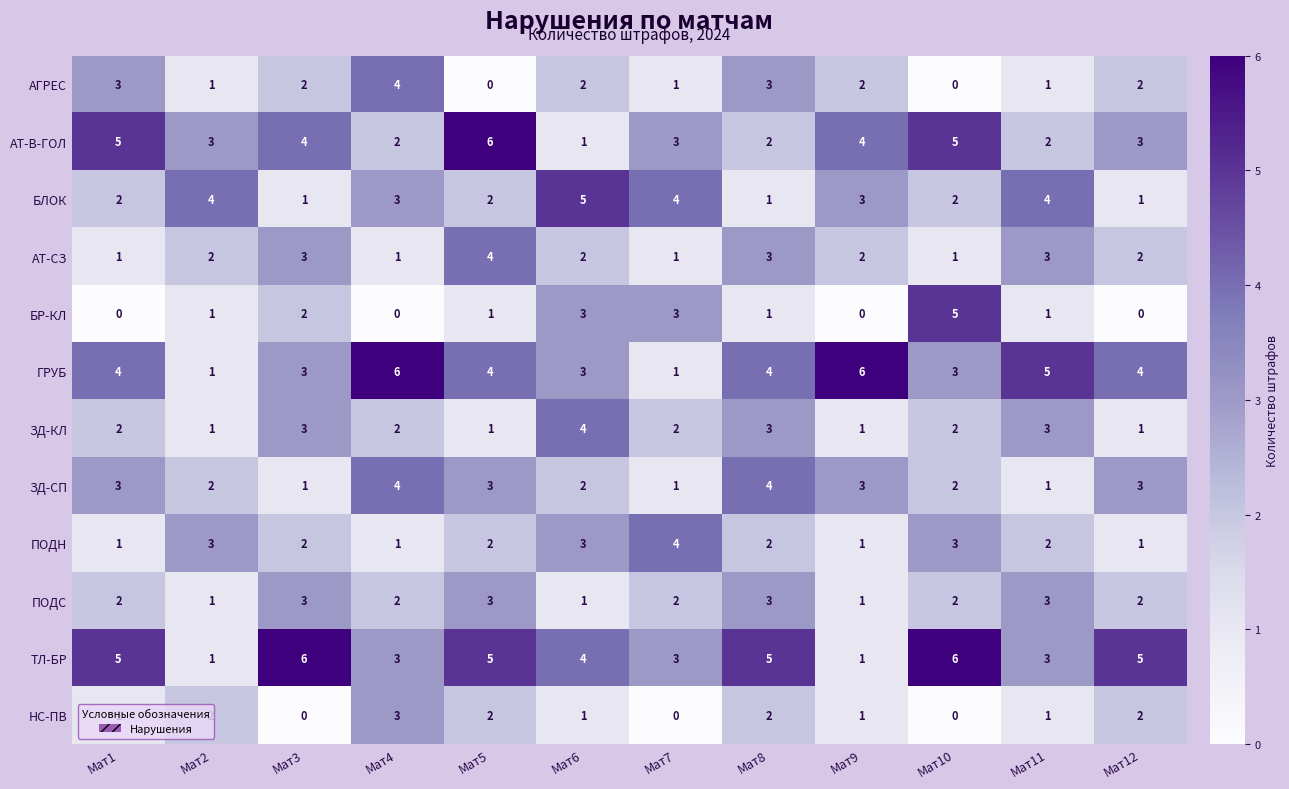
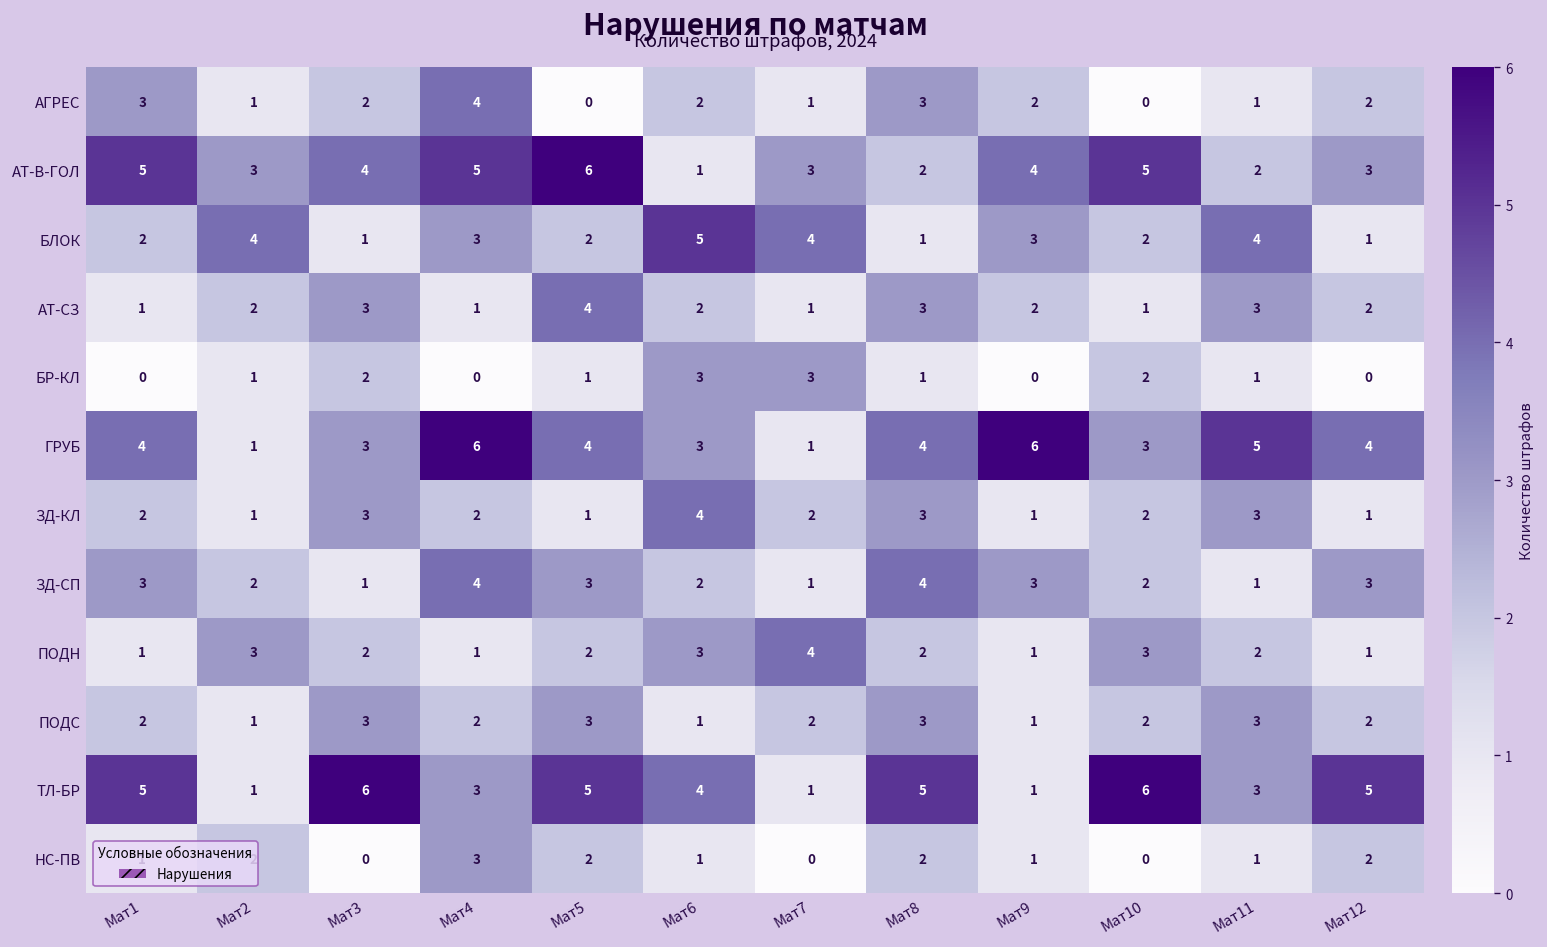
  {
    "АГРЕС": {
      "Мат1": 3,
      "Мат2": 1,
      "Мат3": 2,
      "Мат4": 4,
      "Мат5": 0,
      "Мат6": 2,
      "Мат7": 1,
      "Мат8": 3,
      "Мат9": 2,
      "Мат10": 0,
      "Мат11": 1,
      "Мат12": 2
    },
    "АТ-В-ГОЛ": {
      "Мат1": 5,
      "Мат2": 3,
      "Мат3": 4,
-     "Мат4": 2,
+     "Мат4": 5,
      "Мат5": 6,
      "Мат6": 1,
      "Мат7": 3,
      "Мат8": 2,
      "Мат9": 4,
      "Мат10": 5,
      "Мат11": 2,
      "Мат12": 3
    },
    "БЛОК": {
      "Мат1": 2,
      "Мат2": 4,
      "Мат3": 1,
      "Мат4": 3,
      "Мат5": 2,
      "Мат6": 5,
      "Мат7": 4,
      "Мат8": 1,
      "Мат9": 3,
      "Мат10": 2,
      "Мат11": 4,
      "Мат12": 1
    },
    "АТ-СЗ": {
      "Мат1": 1,
      "Мат2": 2,
      "Мат3": 3,
      "Мат4": 1,
      "Мат5": 4,
      "Мат6": 2,
      "Мат7": 1,
      "Мат8": 3,
      "Мат9": 2,
      "Мат10": 1,
      "Мат11": 3,
      "Мат12": 2
    },
    "БР-КЛ": {
      "Мат1": 0,
      "Мат2": 1,
      "Мат3": 2,
      "Мат4": 0,
      "Мат5": 1,
      "Мат6": 3,
      "Мат7": 3,
      "Мат8": 1,
      "Мат9": 0,
-     "Мат10": 5,
+     "Мат10": 2,
      "Мат11": 1,
      "Мат12": 0
    },
    "ГРУБ": {
      "Мат1": 4,
      "Мат2": 1,
      "Мат3": 3,
      "Мат4": 6,
      "Мат5": 4,
      "Мат6": 3,
      "Мат7": 1,
      "Мат8": 4,
      "Мат9": 6,
      "Мат10": 3,
      "Мат11": 5,
      "Мат12": 4
    },
    "ЗД-КЛ": {
      "Мат1": 2,
      "Мат2": 1,
      "Мат3": 3,
      "Мат4": 2,
      "Мат5": 1,
      "Мат6": 4,
      "Мат7": 2,
      "Мат8": 3,
      "Мат9": 1,
      "Мат10": 2,
      "Мат11": 3,
      "Мат12": 1
    },
    "ЗД-СП": {
      "Мат1": 3,
      "Мат2": 2,
      "Мат3": 1,
      "Мат4": 4,
      "Мат5": 3,
      "Мат6": 2,
      "Мат7": 1,
      "Мат8": 4,
      "Мат9": 3,
      "Мат10": 2,
      "Мат11": 1,
      "Мат12": 3
    },
    "ПОДН": {
      "Мат1": 1,
      "Мат2": 3,
      "Мат3": 2,
      "Мат4": 1,
      "Мат5": 2,
      "Мат6": 3,
      "Мат7": 4,
      "Мат8": 2,
      "Мат9": 1,
      "Мат10": 3,
      "Мат11": 2,
      "Мат12": 1
    },
    "ПОДС": {
      "Мат1": 2,
      "Мат2": 1,
      "Мат3": 3,
      "Мат4": 2,
      "Мат5": 3,
      "Мат6": 1,
      "Мат7": 2,
      "Мат8": 3,
      "Мат9": 1,
      "Мат10": 2,
      "Мат11": 3,
      "Мат12": 2
    },
    "ТЛ-БР": {
      "Мат1": 5,
      "Мат2": 1,
      "Мат3": 6,
      "Мат4": 3,
      "Мат5": 5,
      "Мат6": 4,
-     "Мат7": 3,
+     "Мат7": 1,
      "Мат8": 5,
      "Мат9": 1,
      "Мат10": 6,
      "Мат11": 3,
      "Мат12": 5
    },
    "НС-ПВ": {
      "Мат3": 0,
      "Мат4": 3,
      "Мат5": 2,
      "Мат6": 1,
      "Мат7": 0,
      "Мат8": 2,
      "Мат9": 1,
      "Мат10": 0,
      "Мат11": 1,
      "Мат12": 2
    }
  }
